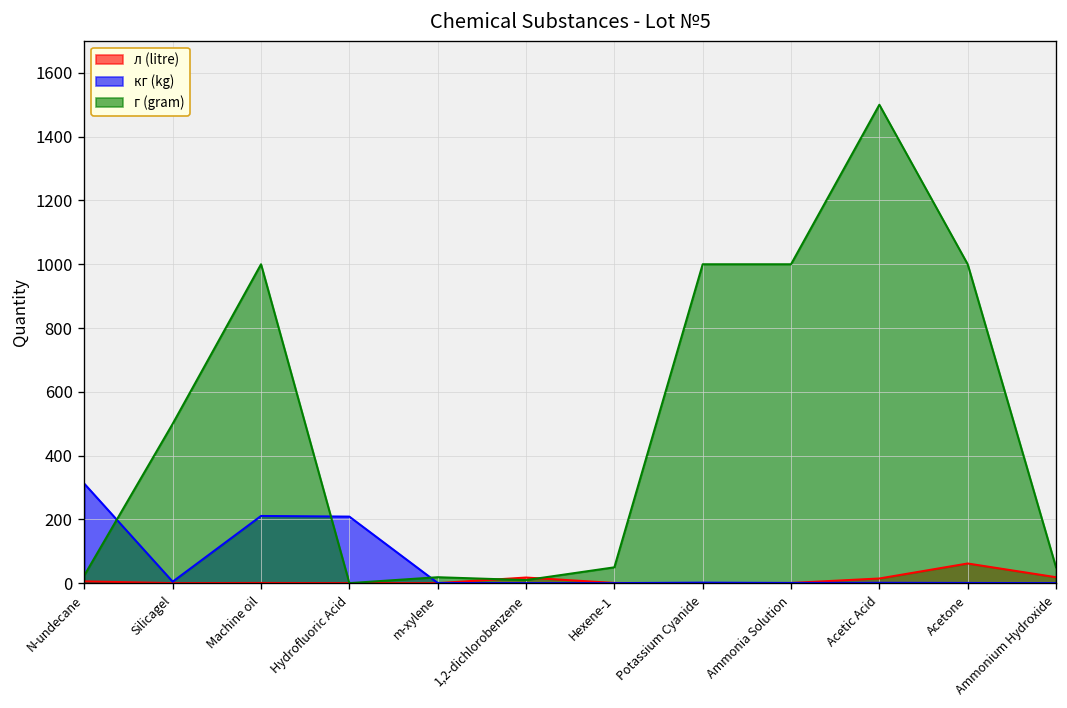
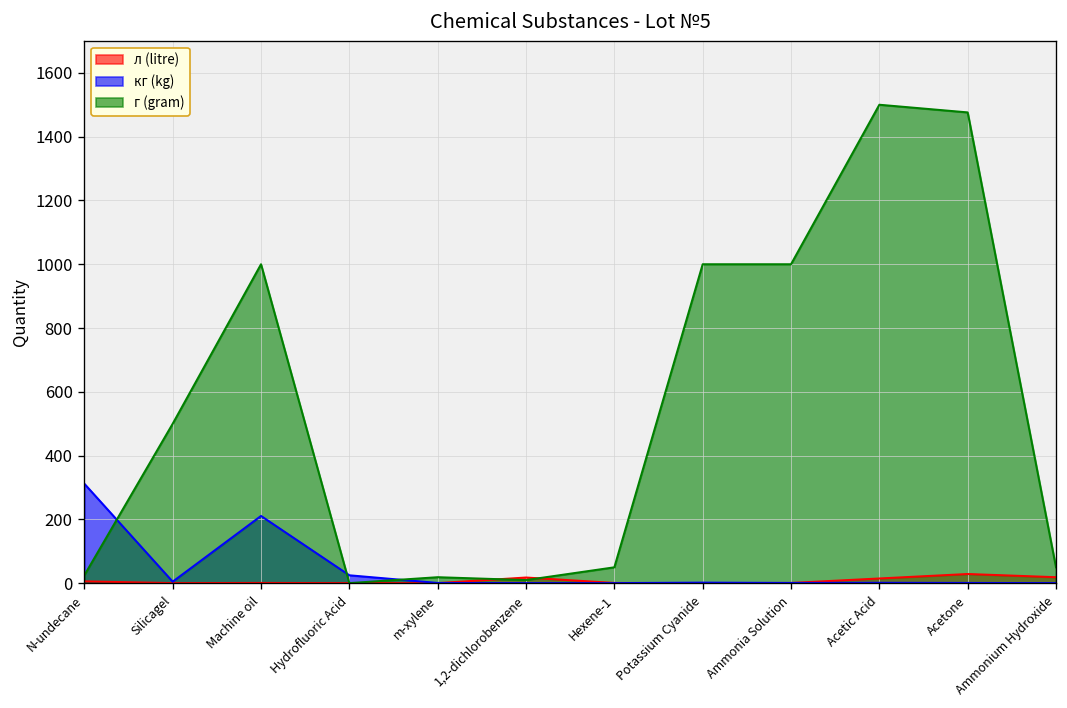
  {
    "л (litre)": {
      "N-undecane": 10,
      "Machine oil": 0,
      "Acetic Acid": 20,
-     "Acetone": 60,
+     "Acetone": 30,
      "Ammonium Hydroxide": 20
    },
    "кг (kg)": {
      "N-undecane": 310,
      "Machine oil": 210,
-     "Hydrofluoric Acid": 210,
+     "Hydrofluoric Acid": 30,
      "Acetic Acid": 0,
      "Acetone": 0,
      "Ammonium Hydroxide": 0
    },
    "г (gram)": {
      "N-undecane": 30,
      "Silicagel": 500,
      "Machine oil": 1000,
      "m-xylene": 20,
      "Hexene-1": 50,
      "Potassium Cyanide": 1000,
      "Ammonia Solution": 1000,
      "Acetic Acid": 1500,
-     "Acetone": 1000,
+     "Acetone": 1480,
      "Ammonium Hydroxide": 50
    }
  }
